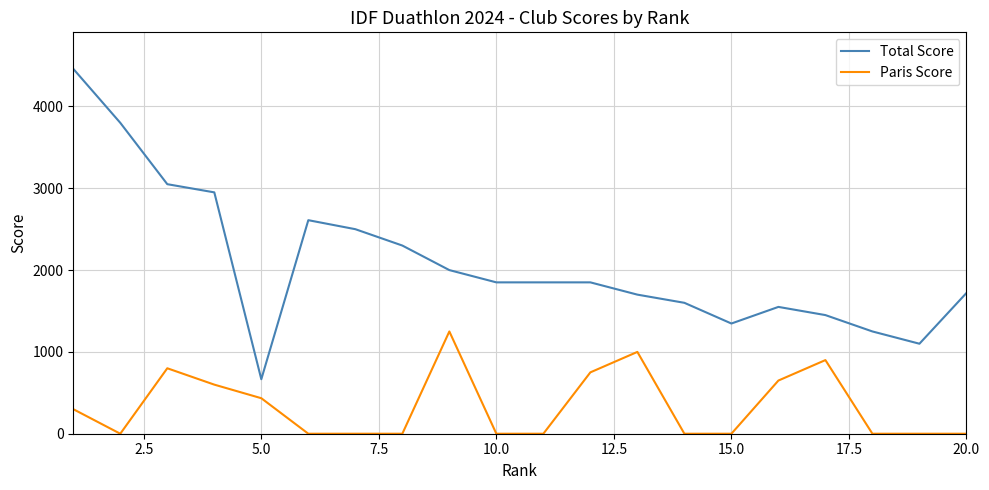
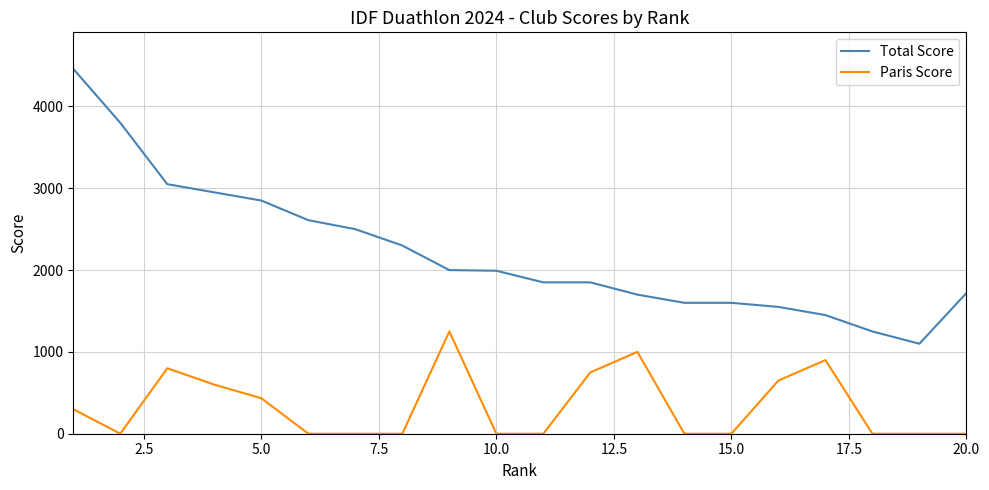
  {
    "Total Score": {
-     "5.0": 700,
-     "10.0": 1900,
-     "15.0": 1300,
+     "5.0": 2900,
+     "10.0": 2000,
+     "15.0": 1600,
      "20.0": 1700
    },
    "Paris Score": {
      "5.0": 400,
      "10.0": 0,
      "15.0": 0,
      "20.0": 0
    }
  }
